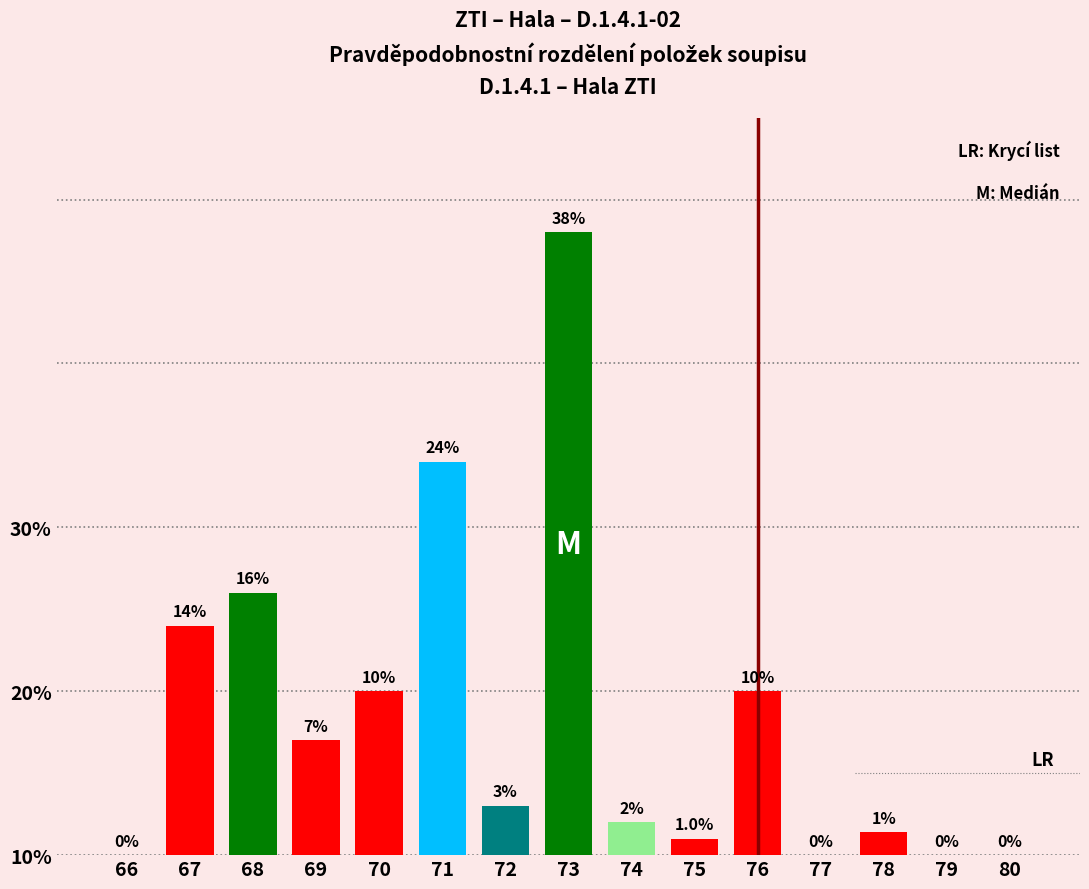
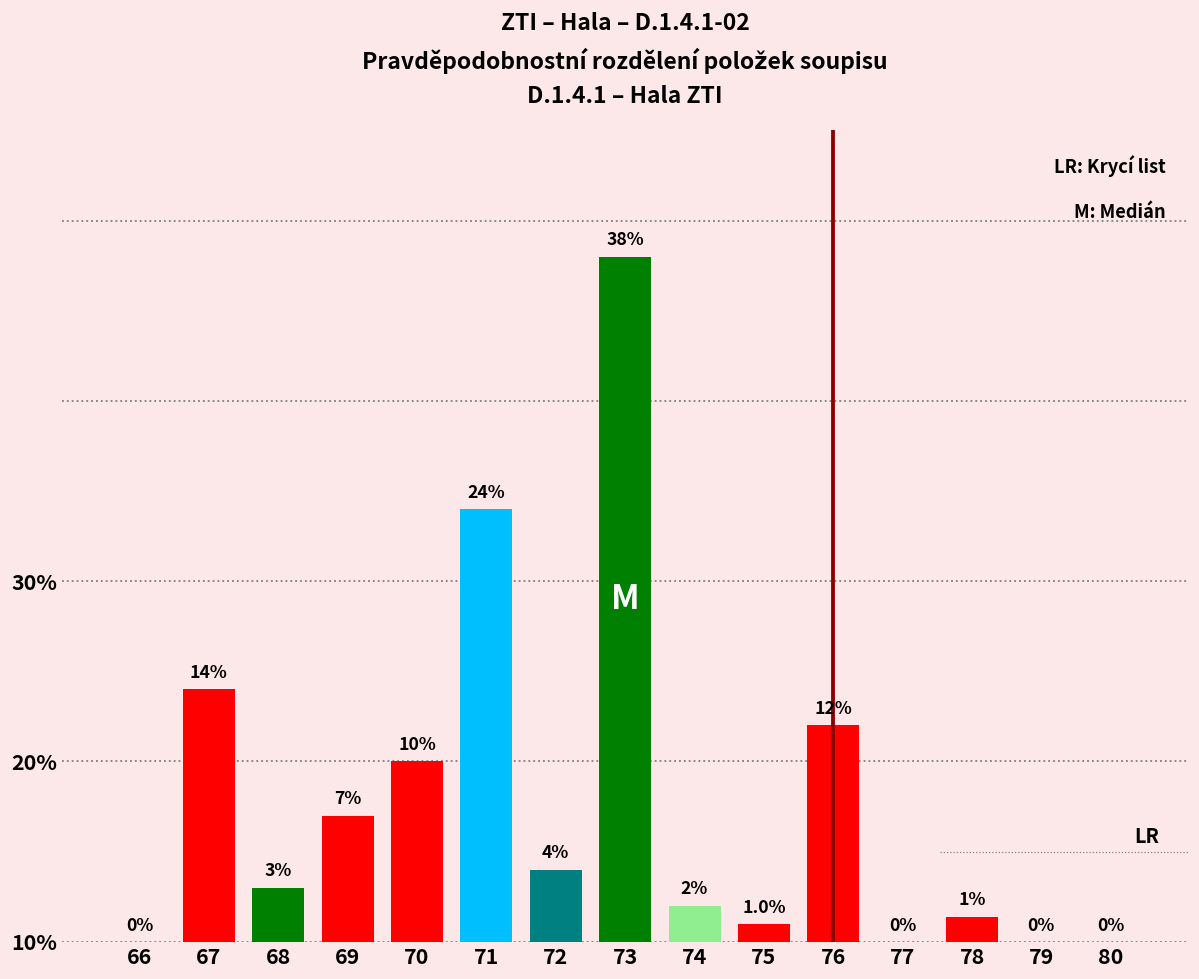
  {
    "66": "0%",
    "67": "14%",
-   "68": "16%",
+   "68": "3%",
    "69": "7%",
    "70": "10%",
    "71": "24%",
-   "72": "3%",
+   "72": "4%",
    "73": "38%",
    "74": "2%",
    "75": "1.0%",
-   "76": "10%",
+   "76": "12%",
    "77": "0%",
    "78": "1%",
    "79": "0%",
    "80": "0%"
  }
